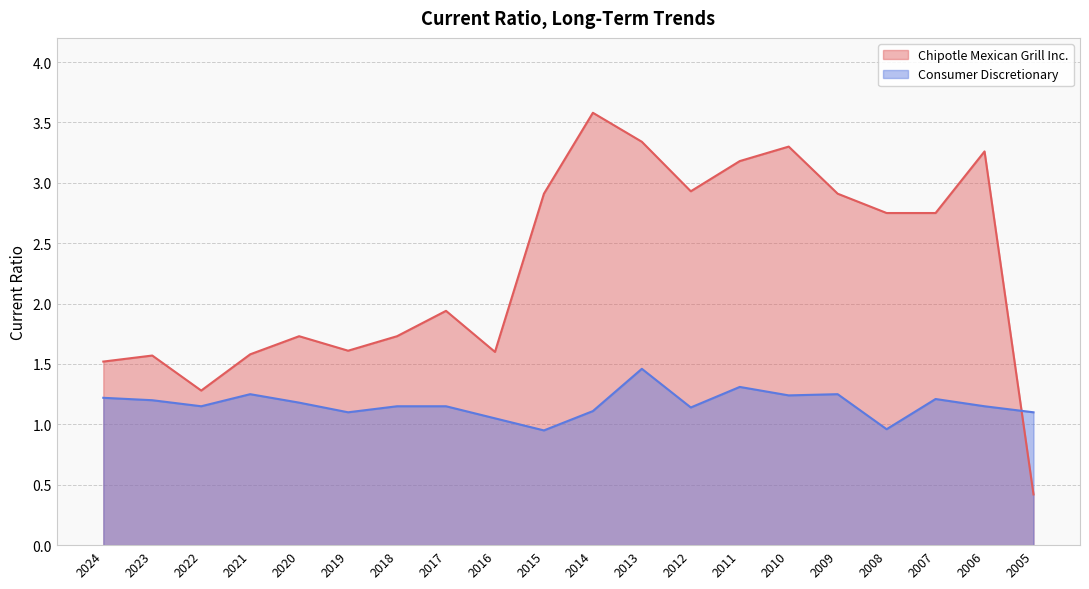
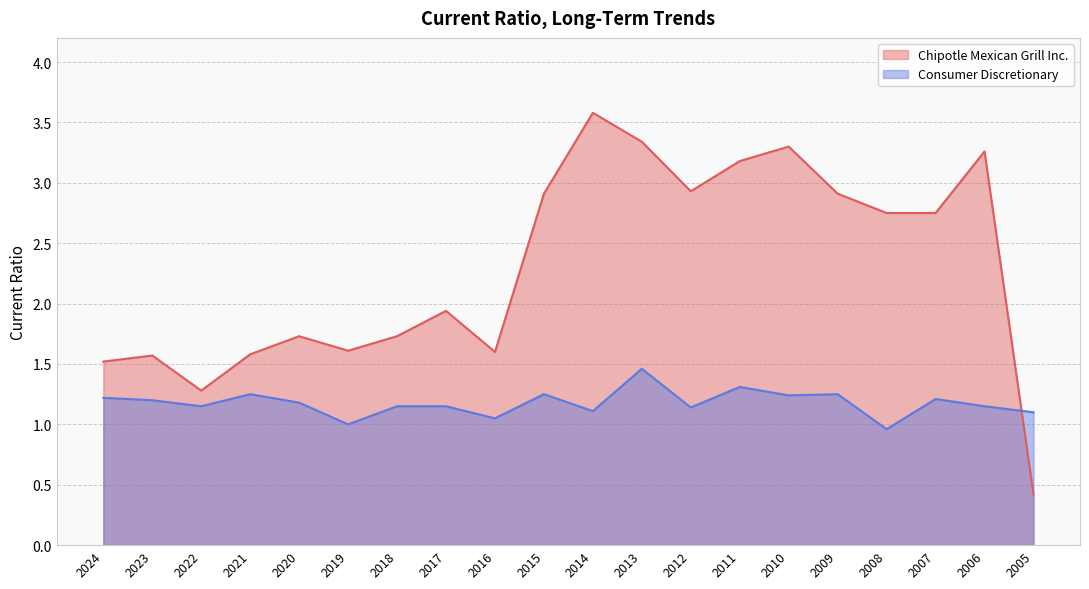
  {
    "Chipotle Mexican Grill Inc.": {
      "2024": 1.52,
      "2023": 1.57,
      "2022": 1.28,
      "2021": 1.58,
      "2020": 1.73,
      "2019": 1.61,
      "2018": 1.73,
      "2017": 1.94,
      "2016": 1.60,
      "2015": 2.91,
      "2014": 3.58,
      "2013": 3.34,
      "2012": 2.93,
      "2011": 3.18,
      "2010": 3.30,
      "2009": 2.91,
      "2008": 2.75,
      "2007": 2.75,
      "2006": 3.26,
      "2005": 0.42
    },
    "Consumer Discretionary": {
      "2024": 1.22,
      "2023": 1.20,
      "2022": 1.15,
      "2021": 1.25,
      "2020": 1.18,
-     "2019": 1.1,
+     "2019": 1.0,
      "2018": 1.15,
      "2017": 1.15,
      "2016": 1.05,
-     "2015": 0.95,
+     "2015": 1.25,
      "2014": 1.11,
      "2013": 1.46,
      "2012": 1.14,
      "2011": 1.31,
      "2010": 1.24,
      "2009": 1.25,
      "2008": 0.96,
      "2007": 1.21,
      "2006": 1.15,
      "2005": 1.10
    }
  }
